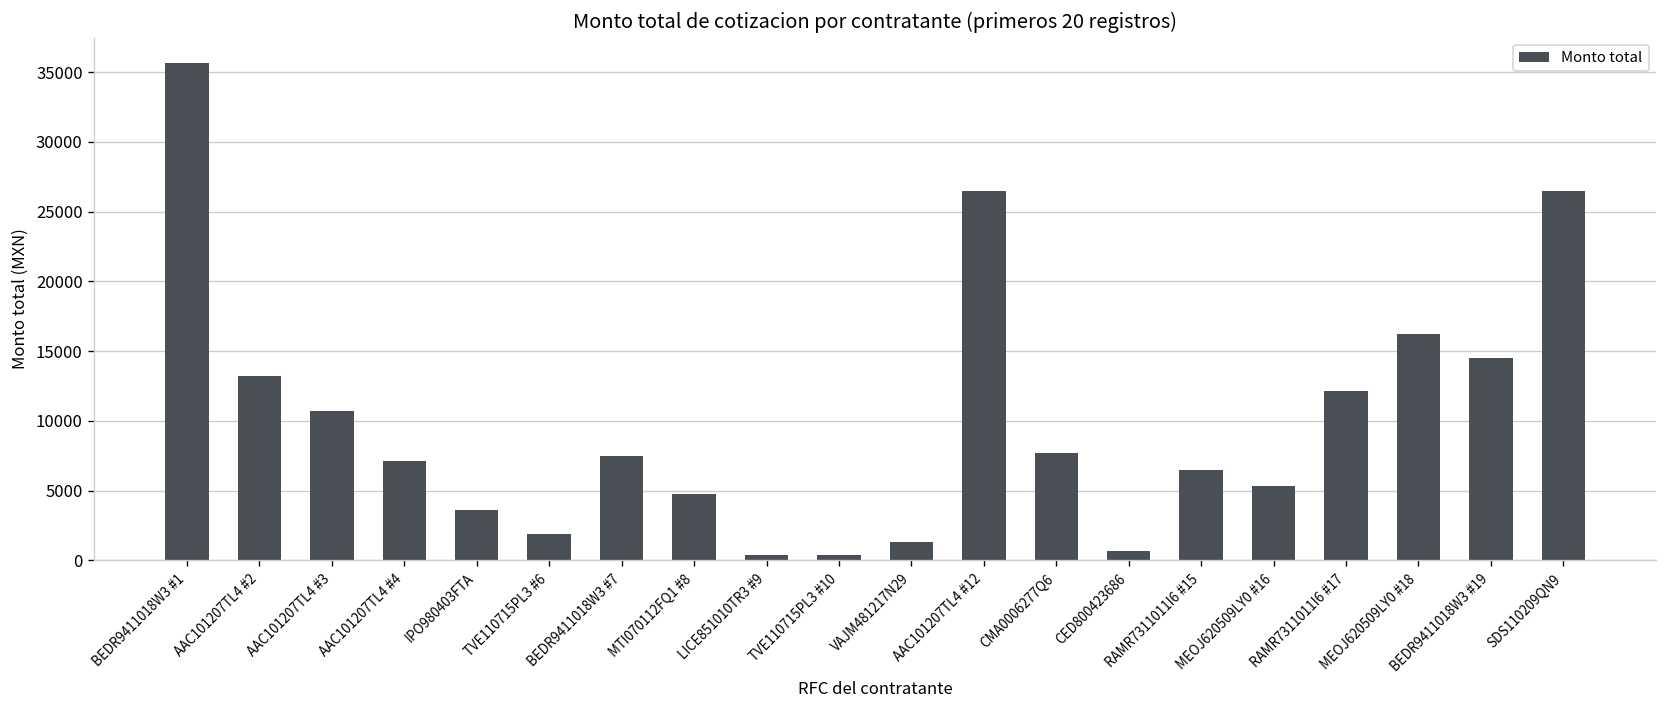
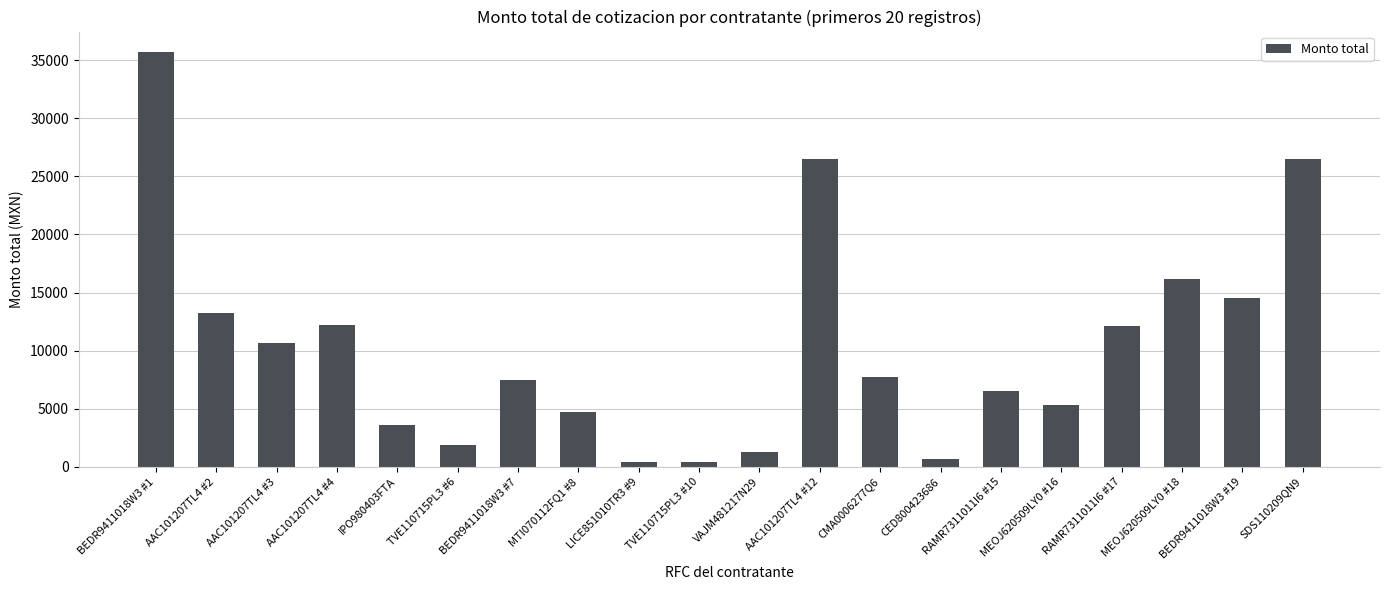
  {
    "BEDR9411018W3 #1": 35700,
    "AAC101207TL4 #2": 13200,
    "AAC101207TL4 #3": 10700,
-   "AAC101207TL4 #4": 7100,
+   "AAC101207TL4 #4": 12200,
    "IPO980403FTA": 3600,
    "TVE110715PL3 #6": 1900,
    "BEDR9411018W3 #7": 7500,
    "MTI070112FQ1 #8": 4800,
    "LICE851010TR3 #9": 400,
    "TVE110715PL3 #10": 400,
    "VAJM481217N29": 1300,
    "AAC101207TL4 #12": 26500,
    "CMA0006277Q6": 7700,
    "CED800423686": 700,
    "RAMR7311011I6 #15": 6500,
    "MEOJ620509LY0 #16": 5300,
    "RAMR7311011I6 #17": 12200,
    "MEOJ620509LY0 #18": 16200,
    "BEDR9411018W3 #19": 14500,
    "SDS110209QN9": 26500
  }
